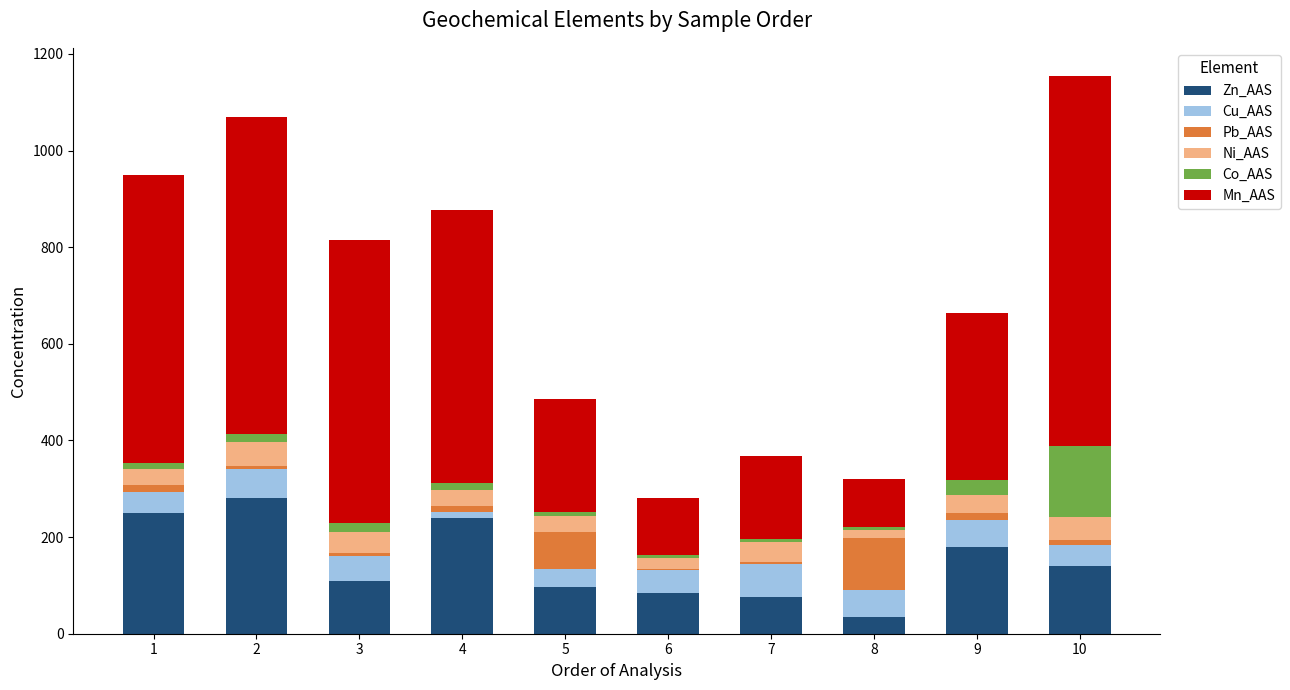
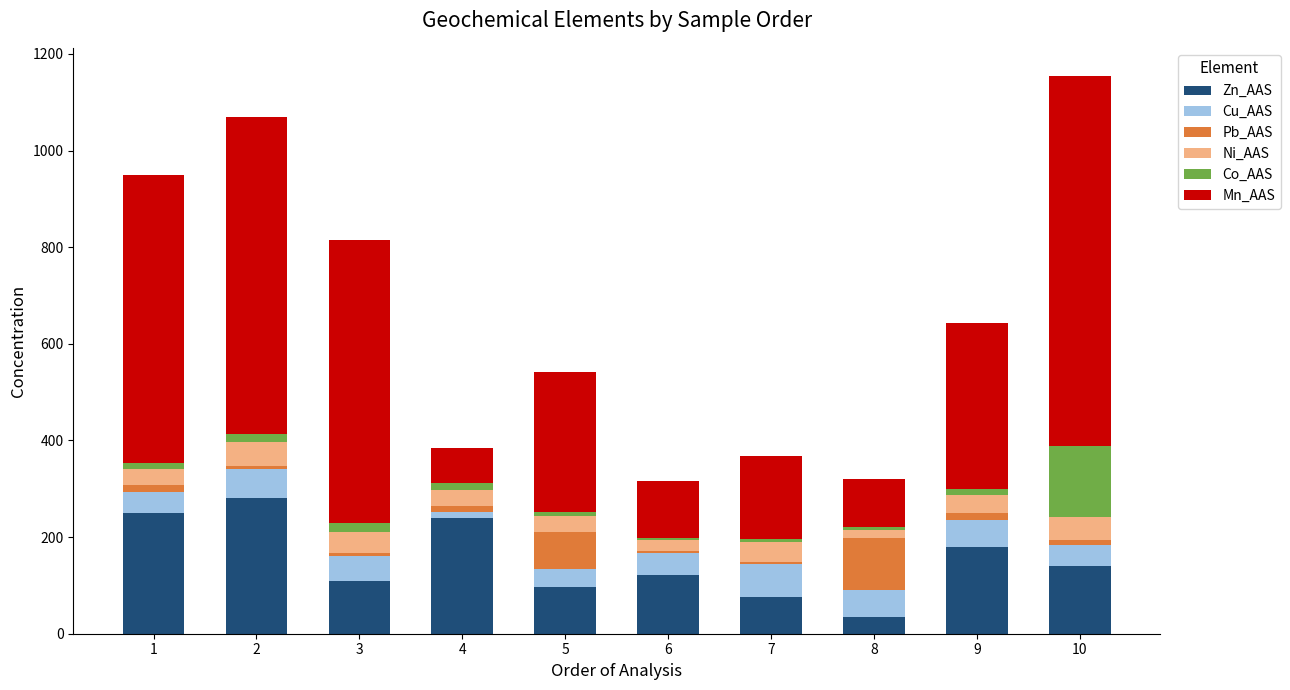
  {
    "Zn_AAS": {
      "1": 250,
      "2": 280,
      "3": 110,
      "4": 240,
      "5": 100,
-     "6": 90,
+     "6": 120,
      "7": 80,
      "8": 40,
      "9": 180,
      "10": 140
    },
    "Cu_AAS": {
      "1": 40,
      "2": 60,
      "3": 50,
      "4": 10,
      "5": 40,
      "6": 50,
      "7": 70,
      "8": 60,
      "9": 60,
      "10": 40
    },
    "Pb_AAS": {
      "1": 10,
      "2": 10,
      "3": 10,
      "4": 10,
      "5": 80,
      "8": 110,
      "9": 10,
      "10": 10
    },
    "Ni_AAS": {
      "1": 30,
      "2": 50,
      "3": 40,
      "4": 30,
      "5": 30,
      "6": 20,
      "7": 40,
      "8": 20,
      "9": 40,
      "10": 50
    },
    "Co_AAS": {
      "1": 10,
      "2": 20,
      "3": 20,
      "4": 20,
      "5": 10,
      "7": 10,
      "8": 10,
-     "9": 30,
+     "9": 10,
      "10": 150
    },
    "Mn_AAS": {
      "1": 600,
      "2": 660,
      "3": 590,
-     "4": 570,
-     "5": 230,
+     "4": 70,
+     "5": 290,
      "6": 120,
      "7": 170,
      "8": 100,
      "9": 350,
      "10": 770
    }
  }
